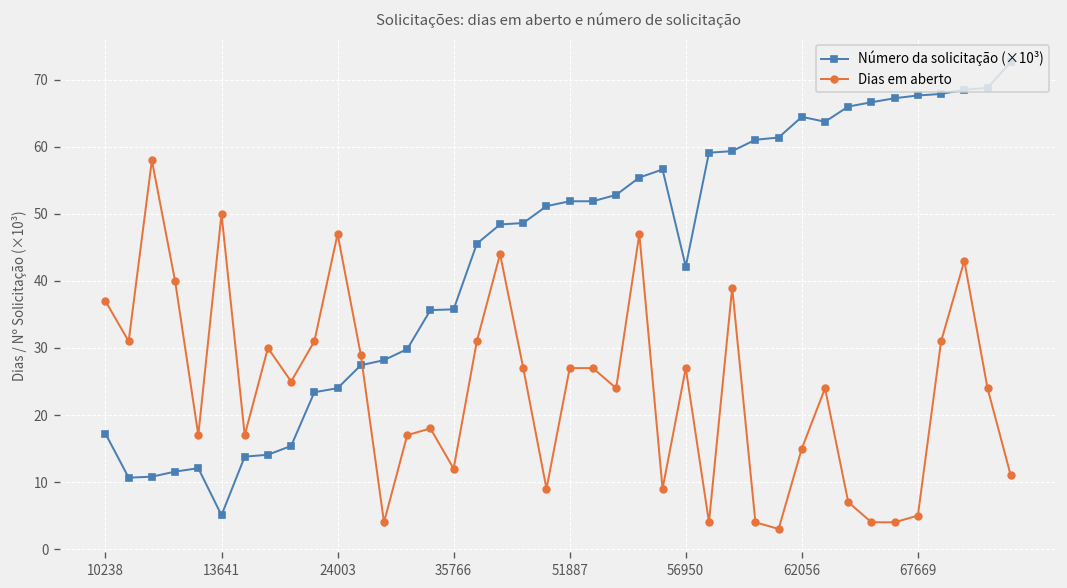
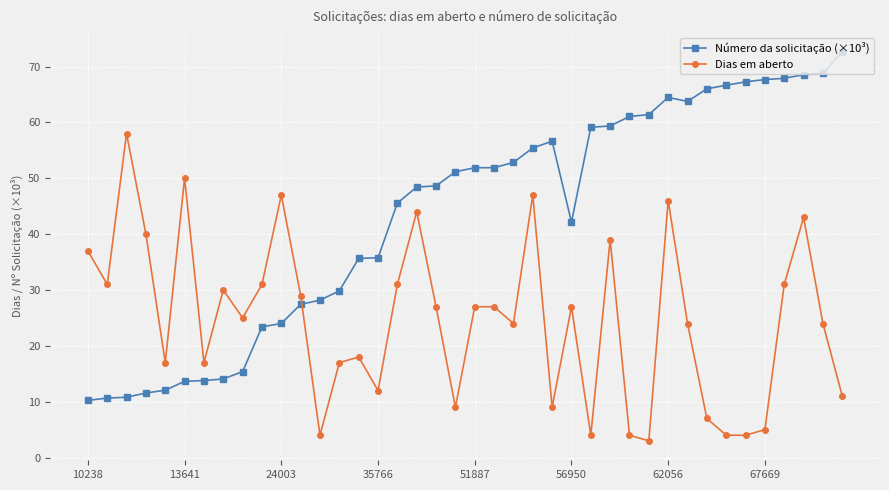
  {
    "Número da solicitação (×10³)": {
-     "10238": 17,
-     "13641": 5,
+     "10238": 10,
+     "13641": 14,
      "24003": 24,
      "35766": 36,
      "51887": 52,
      "56950": 42,
      "62056": 64,
      "67669": 68
    },
    "Dias em aberto": {
      "10238": 37,
      "13641": 50,
      "24003": 47,
      "35766": 12,
      "51887": 27,
      "56950": 27,
-     "62056": 15,
+     "62056": 46,
      "67669": 5
    }
  }
